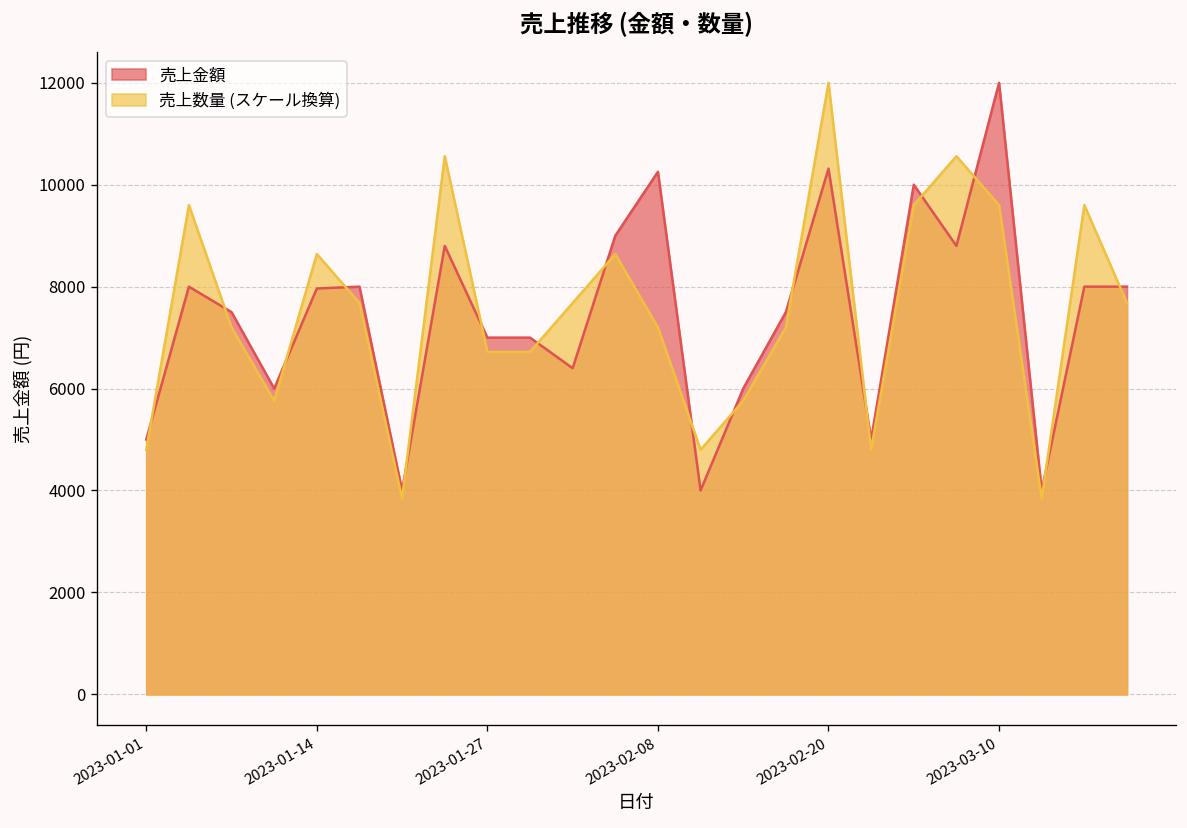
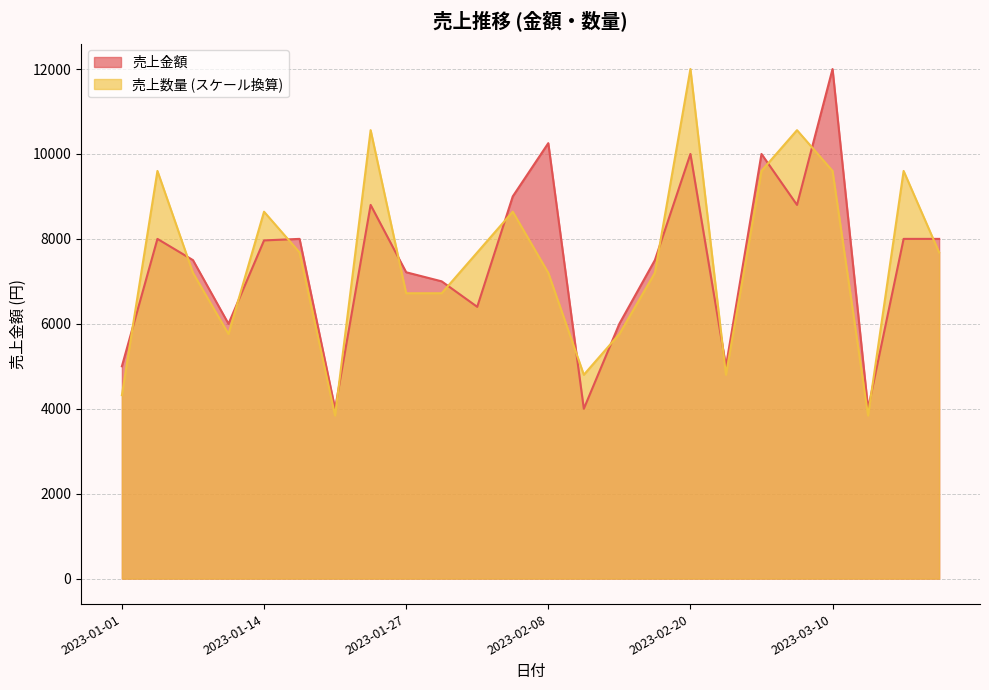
  {
    "売上金額": {
      "2023-01-01": 5000,
      "2023-01-14": 8000,
-     "2023-01-27": 7000,
+     "2023-01-27": 7200,
      "2023-02-08": 10300,
-     "2023-02-20": 10300,
+     "2023-02-20": 10000,
      "2023-03-10": 12000
    },
    "売上数量 (スケール換算)": {
-     "2023-01-01": 4800,
+     "2023-01-01": 4300,
      "2023-01-14": 8600,
      "2023-01-27": 6700,
      "2023-02-08": 7200,
      "2023-02-20": 12000,
      "2023-03-10": 9600
    }
  }
